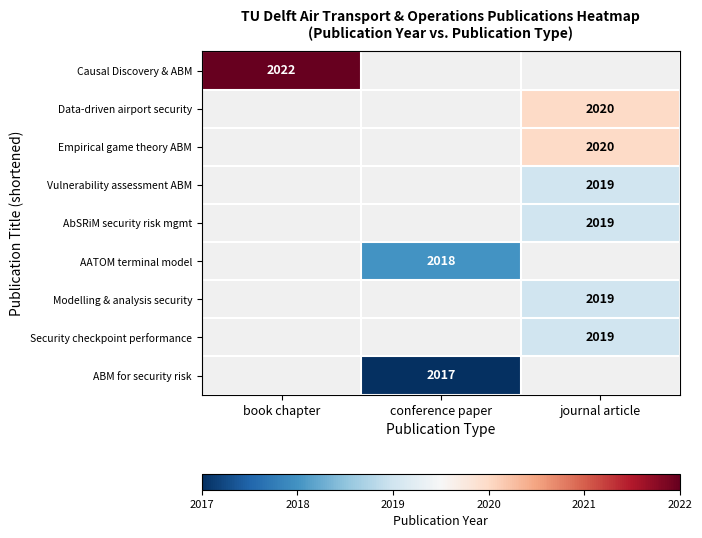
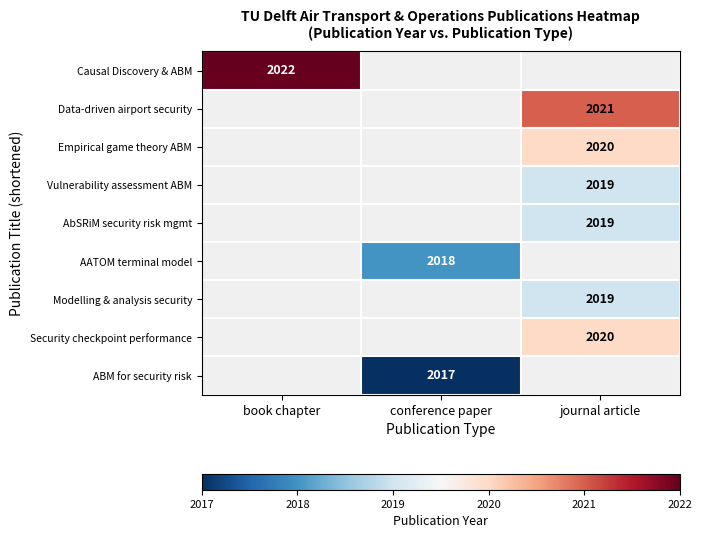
  {
    "Causal Discovery & ABM": {
      "book chapter": 2022
    },
    "Data-driven airport security": {
-     "journal article": 2020
+     "journal article": 2021
    },
    "Empirical game theory ABM": {
      "journal article": 2020
    },
    "Vulnerability assessment ABM": {
      "journal article": 2019
    },
    "AbSRiM security risk mgmt": {
      "journal article": 2019
    },
    "AATOM terminal model": {
      "conference paper": 2018
    },
    "Modelling & analysis security": {
      "journal article": 2019
    },
    "Security checkpoint performance": {
-     "journal article": 2019
+     "journal article": 2020
    },
    "ABM for security risk": {
      "conference paper": 2017
    }
  }
